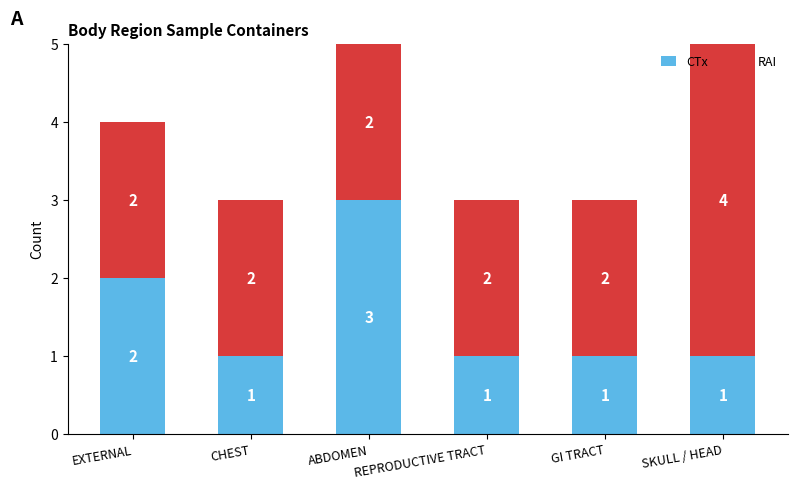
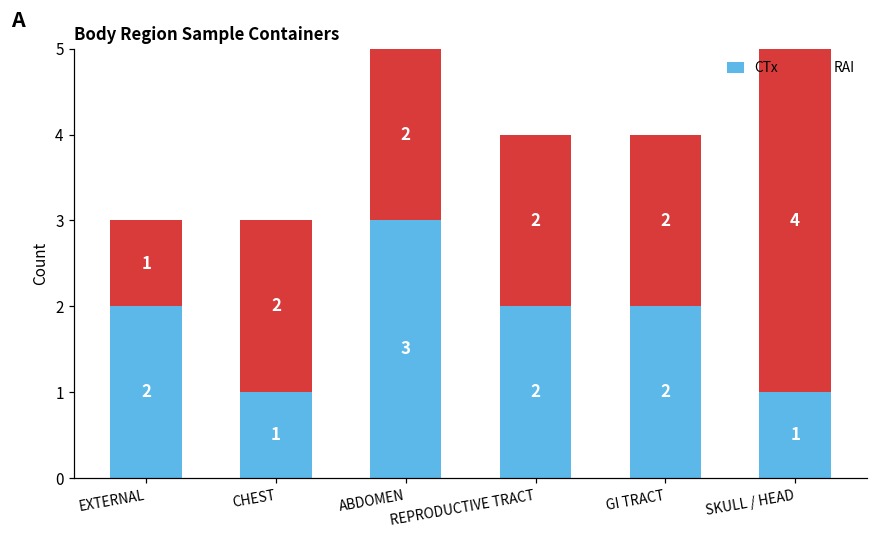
  {
    "CTx": {
      "EXTERNAL": 2,
      "CHEST": 1,
      "ABDOMEN": 3,
-     "REPRODUCTIVE TRACT": 1,
-     "GI TRACT": 1,
+     "REPRODUCTIVE TRACT": 2,
+     "GI TRACT": 2,
      "SKULL / HEAD": 1
    },
    "RAI": {
-     "EXTERNAL": 2,
+     "EXTERNAL": 1,
      "CHEST": 2,
      "ABDOMEN": 2,
      "REPRODUCTIVE TRACT": 2,
      "GI TRACT": 2,
      "SKULL / HEAD": 4
    }
  }
